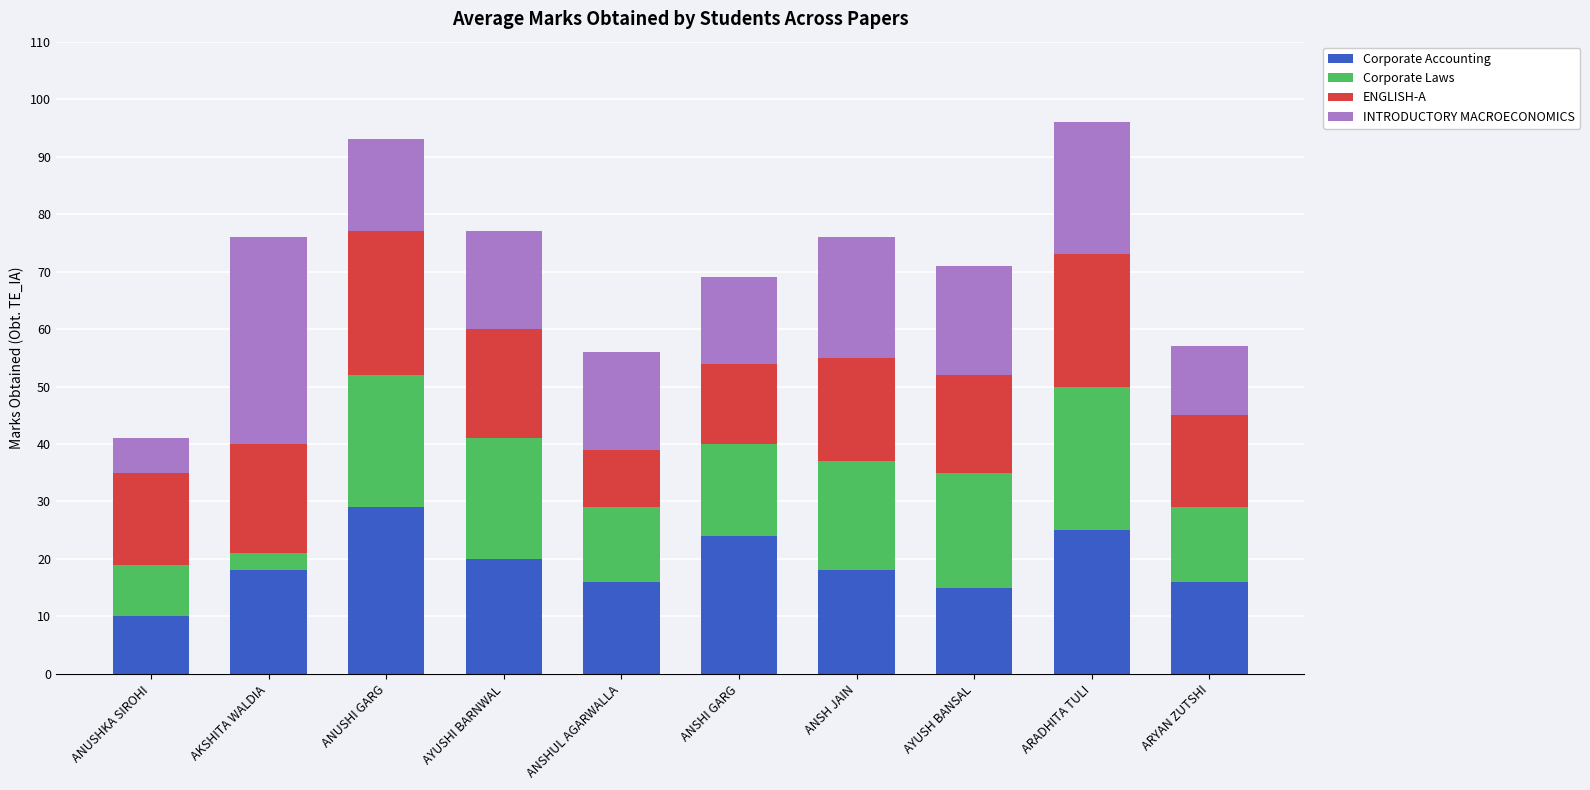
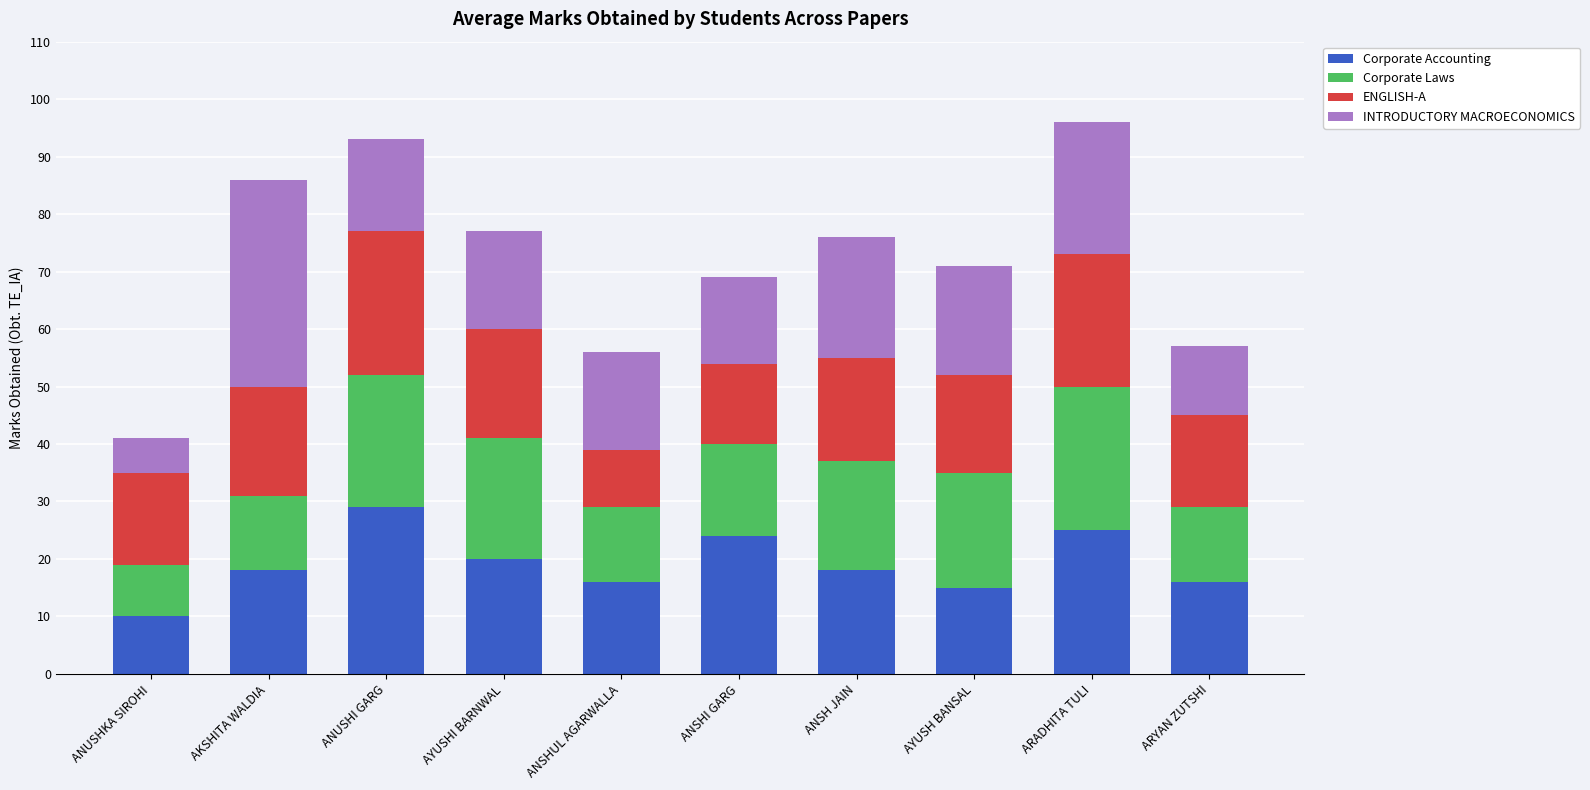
  {
    "Corporate Accounting": {
      "ANUSHKA SIROHI": 10,
      "AKSHITA WALDIA": 18,
      "ANUSHI GARG": 29,
      "AYUSHI BARNWAL": 20,
      "ANSHUL AGARWALLA": 16,
      "ANSHI GARG": 24,
      "ANSH JAIN": 18,
      "AYUSH BANSAL": 15,
      "ARADHITA TULI": 25,
      "ARYAN ZUTSHI": 16
    },
    "Corporate Laws": {
      "ANUSHKA SIROHI": 9,
-     "AKSHITA WALDIA": 3,
+     "AKSHITA WALDIA": 13,
      "ANUSHI GARG": 23,
      "AYUSHI BARNWAL": 21,
      "ANSHUL AGARWALLA": 13,
      "ANSHI GARG": 16,
      "ANSH JAIN": 19,
      "AYUSH BANSAL": 20,
      "ARADHITA TULI": 25,
      "ARYAN ZUTSHI": 13
    },
    "ENGLISH-A": {
      "ANUSHKA SIROHI": 16,
      "AKSHITA WALDIA": 19,
      "ANUSHI GARG": 25,
      "AYUSHI BARNWAL": 19,
      "ANSHUL AGARWALLA": 10,
      "ANSHI GARG": 14,
      "ANSH JAIN": 18,
      "AYUSH BANSAL": 17,
      "ARADHITA TULI": 23,
      "ARYAN ZUTSHI": 16
    },
    "INTRODUCTORY MACROECONOMICS": {
      "ANUSHKA SIROHI": 6,
      "AKSHITA WALDIA": 36,
      "ANUSHI GARG": 16,
      "AYUSHI BARNWAL": 17,
      "ANSHUL AGARWALLA": 17,
      "ANSHI GARG": 15,
      "ANSH JAIN": 21,
      "AYUSH BANSAL": 19,
      "ARADHITA TULI": 23,
      "ARYAN ZUTSHI": 12
    }
  }
